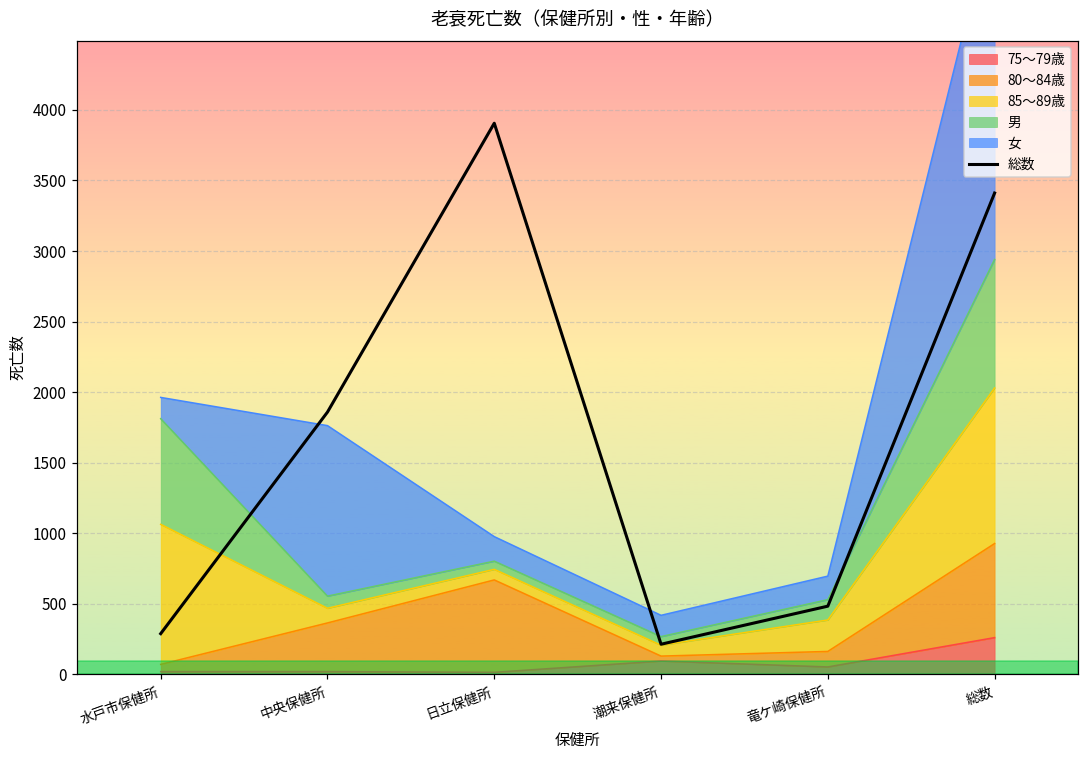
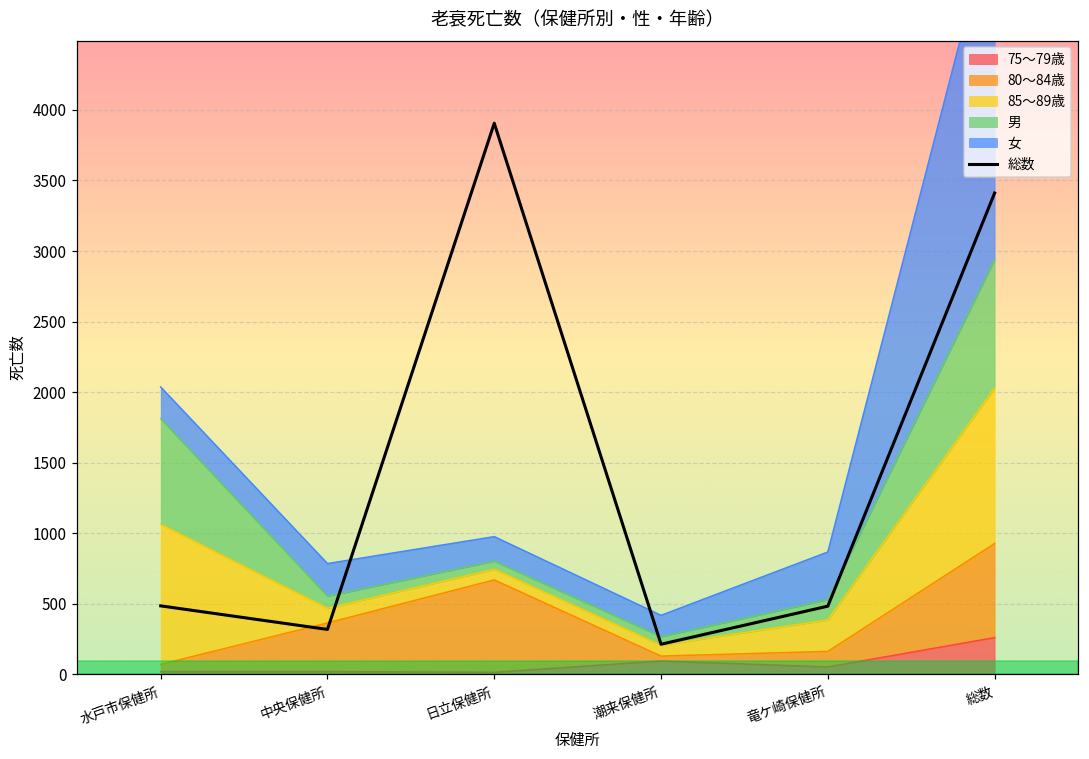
  {
    "75～79歳": {
      "潮来保健所": 90,
      "総数": 260
    },
    "女": {
-     "水戸市保健所": 150,
-     "中央保健所": 1210,
-     "竜ケ崎保健所": 170
+     "水戸市保健所": 230,
+     "中央保健所": 230,
+     "竜ケ崎保健所": 340
    },
    "総数": {
-     "水戸市保健所": 290,
-     "中央保健所": 1860,
+     "水戸市保健所": 480,
+     "中央保健所": 320,
      "日立保健所": 3910,
      "竜ケ崎保健所": 480,
      "総数": 3410
    }
  }
